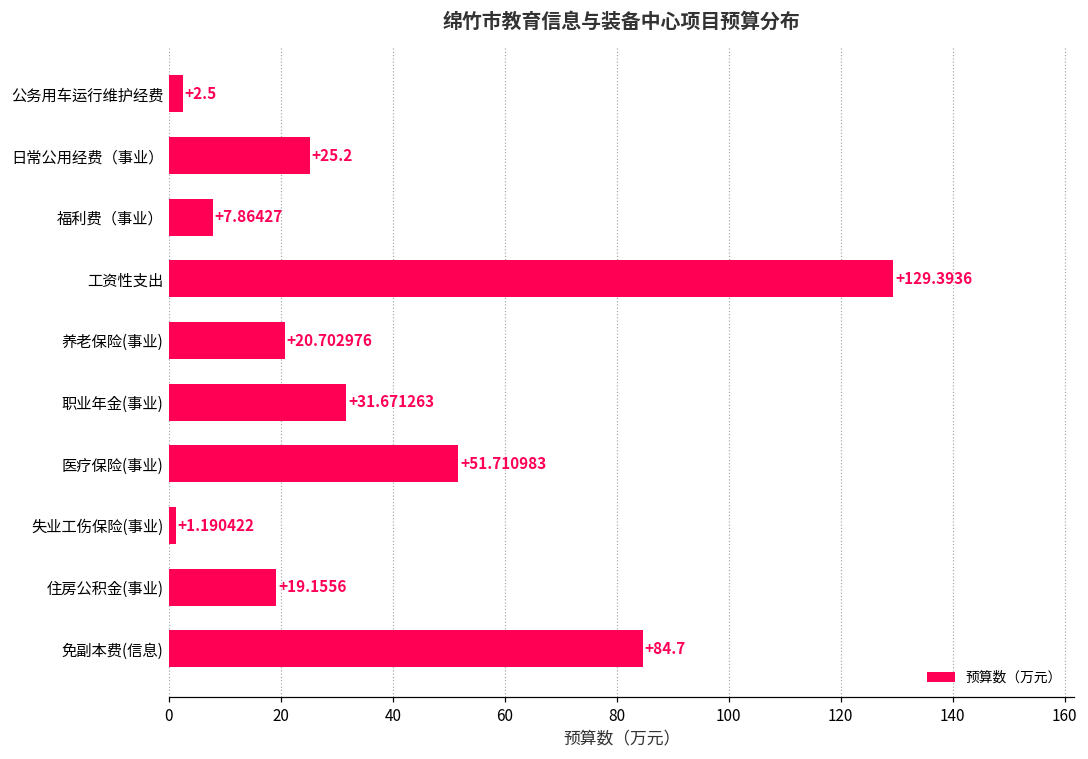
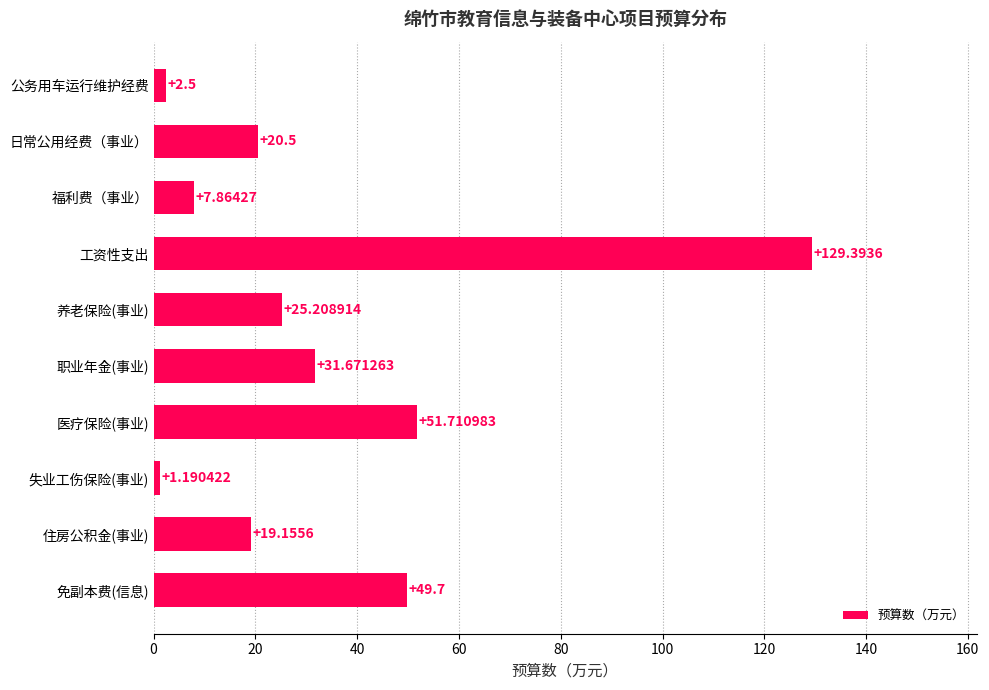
  {
    "公务用车运行维护经费": "+2.5",
-   "日常公用经费（事业）": "+25.2",
+   "日常公用经费（事业）": "+20.5",
    "福利费（事业）": "+7.86427",
    "工资性支出": "+129.3936",
-   "养老保险(事业)": "+20.702976",
+   "养老保险(事业)": "+25.208914",
    "职业年金(事业)": "+31.671263",
    "医疗保险(事业)": "+51.710983",
    "失业工伤保险(事业)": "+1.190422",
    "住房公积金(事业)": "+19.1556",
-   "免副本费(信息)": "+84.7"
+   "免副本费(信息)": "+49.7"
  }
